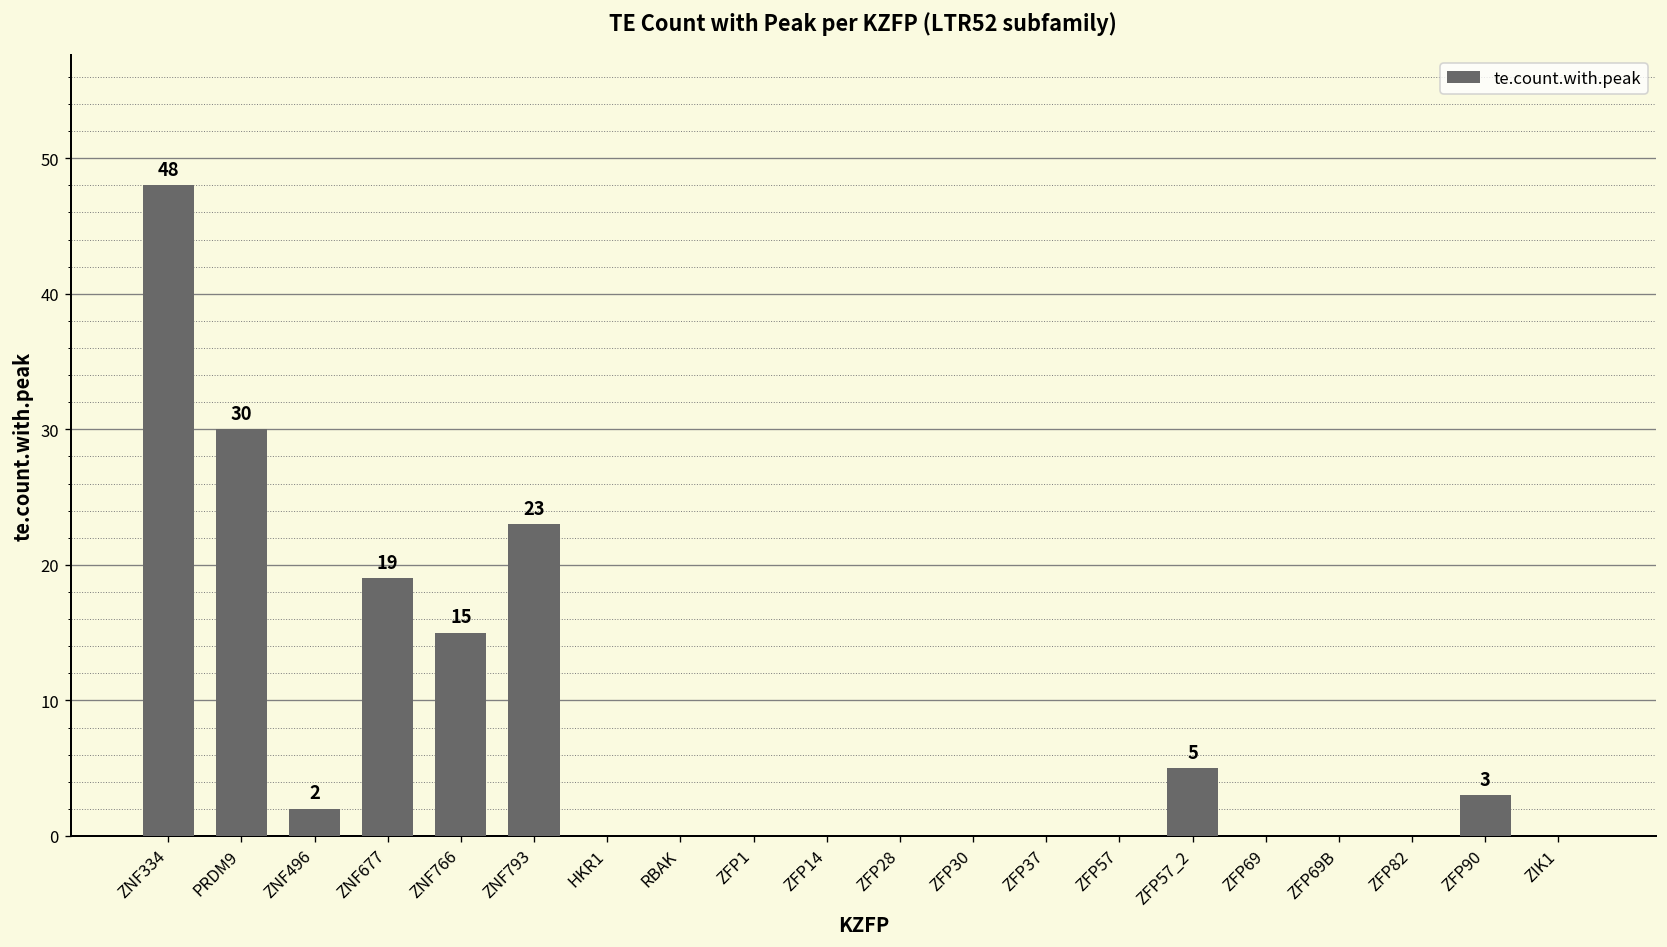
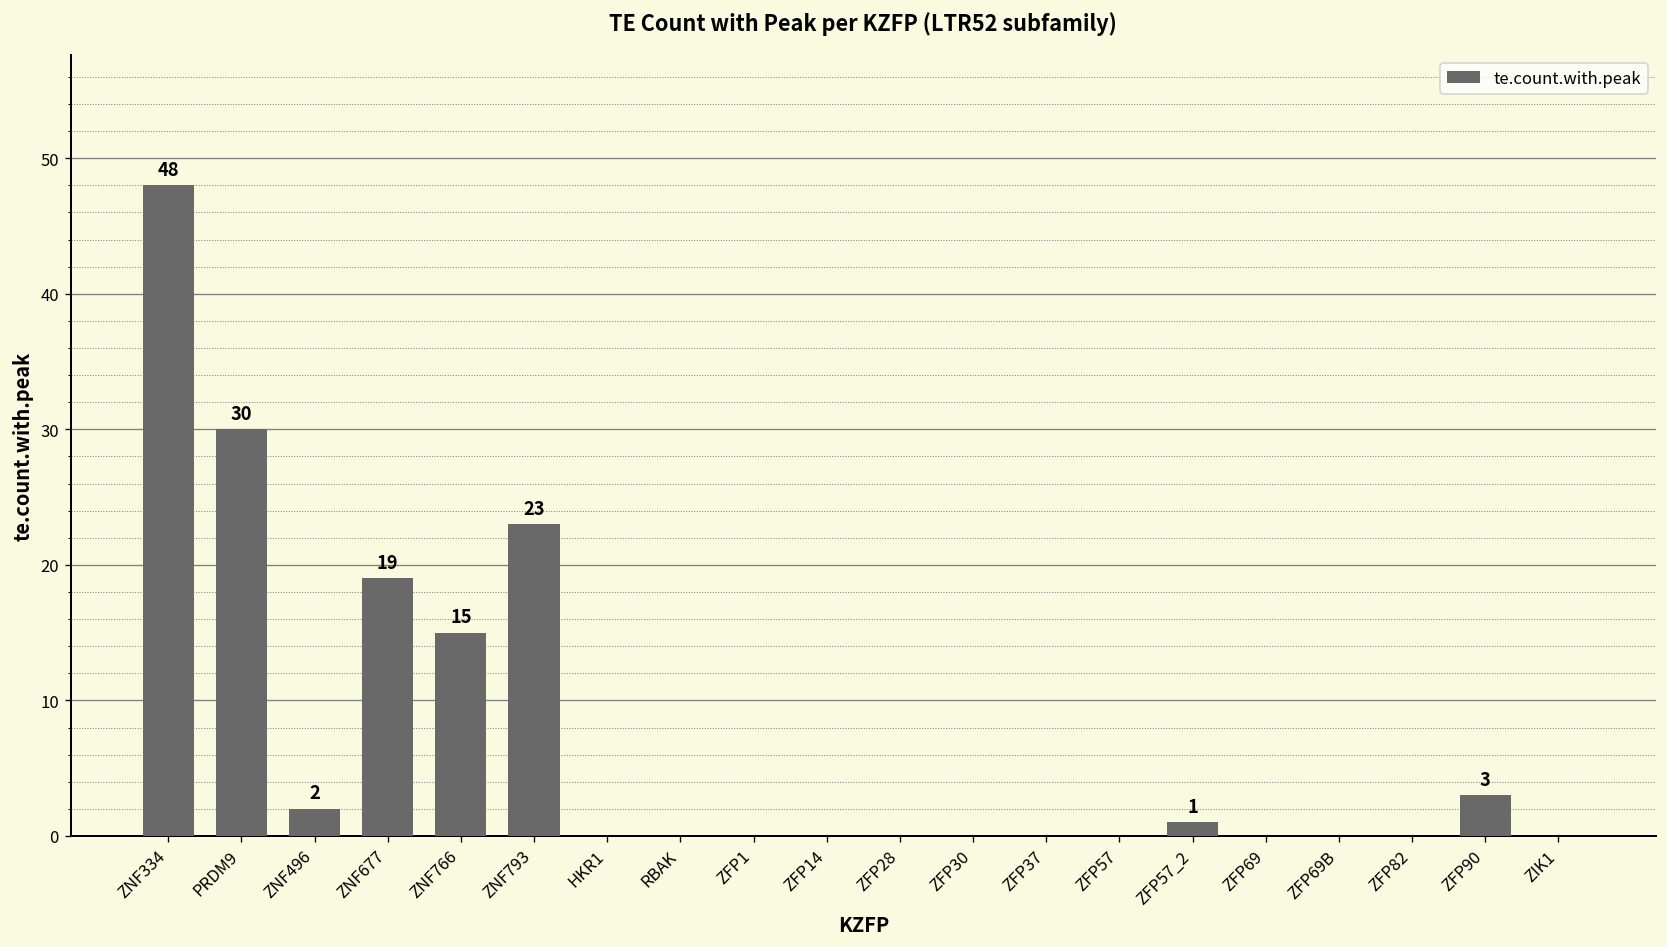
  {
    "ZNF334": 48,
    "PRDM9": 30,
    "ZNF496": 2,
    "ZNF677": 19,
    "ZNF766": 15,
    "ZNF793": 23,
-   "ZFP57_2": 5,
+   "ZFP57_2": 1,
    "ZFP90": 3
  }
